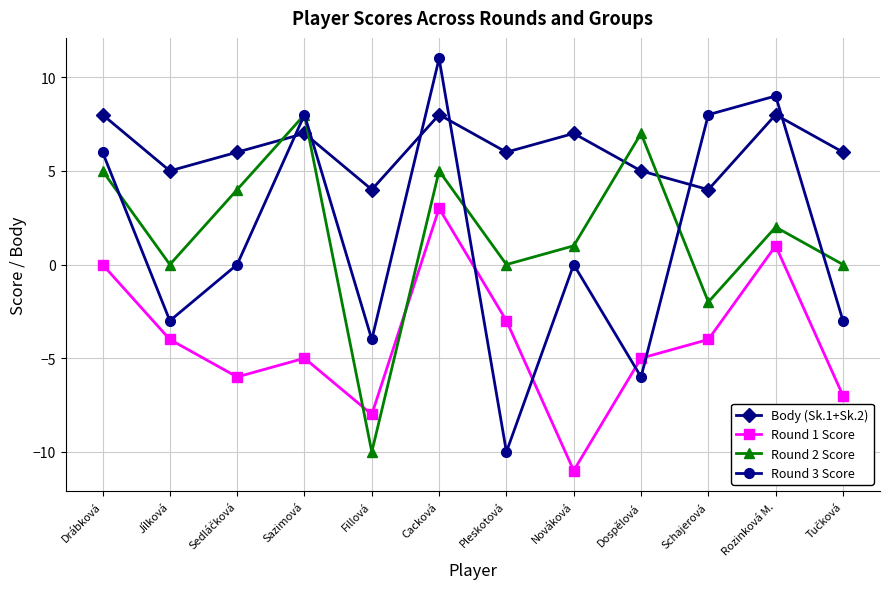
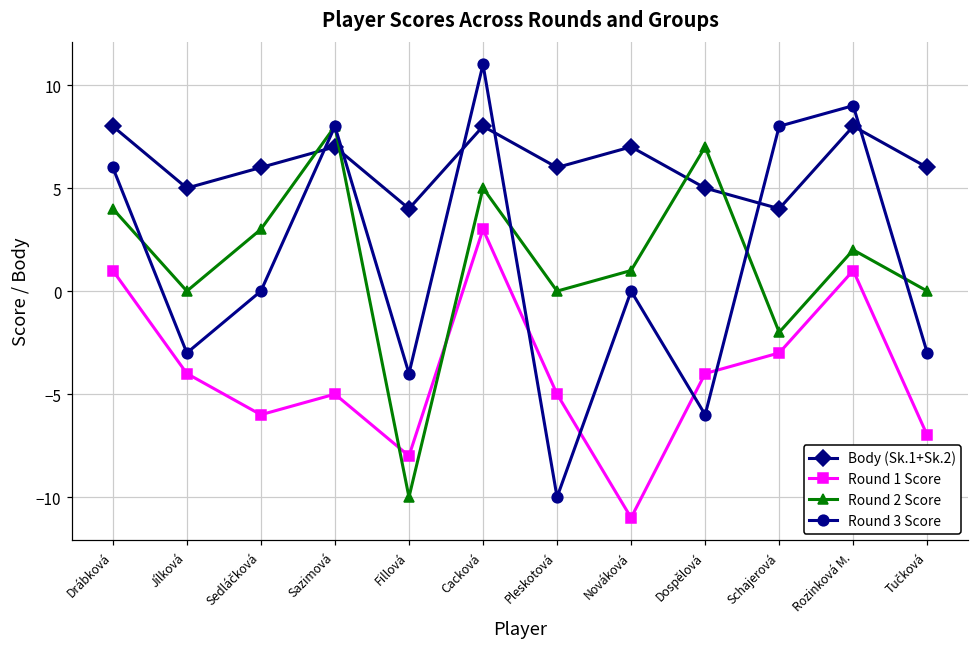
  {
    "Round 1 Score": {
-     "Drábková": 0,
+     "Drábková": 1,
      "Jílková": -4,
      "Sedláčková": -6,
      "Sazimová": -5,
      "Fillová": -8,
      "Cacková": 3,
-     "Pleskotová": -3,
+     "Pleskotová": -5,
      "Nováková": -11,
-     "Dospělová": -5,
-     "Schajerová": -4,
+     "Dospělová": -4,
+     "Schajerová": -3,
      "Rozinková M.": 1,
      "Tučková": -7
    },
    "Round 2 Score": {
-     "Drábková": 5,
+     "Drábková": 4,
      "Jílková": 0,
-     "Sedláčková": 4,
+     "Sedláčková": 3,
      "Fillová": -10,
      "Cacková": 5,
      "Pleskotová": 0,
      "Nováková": 1,
      "Dospělová": 7,
      "Schajerová": -2,
      "Rozinková M.": 2,
      "Tučková": 0
    }
  }
